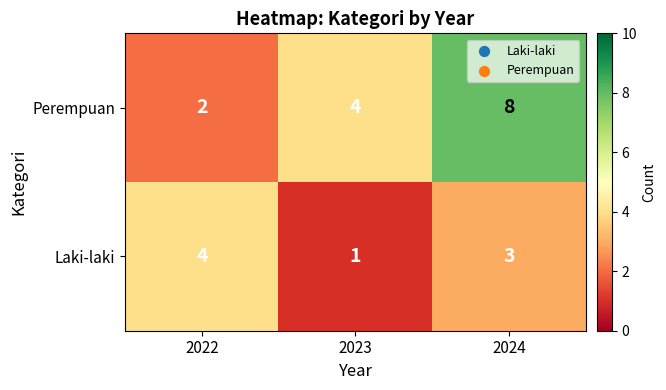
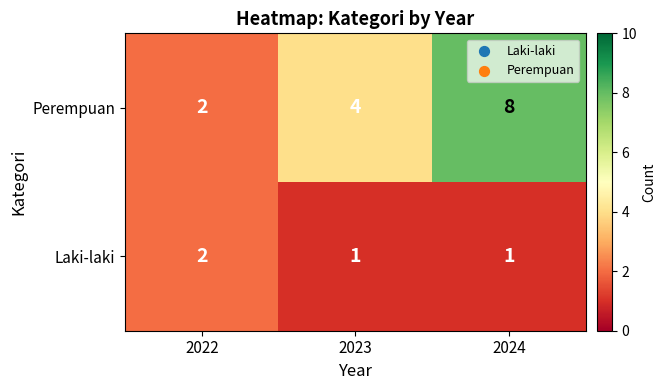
  {
    "Perempuan": {
      "2022": 2,
      "2023": 4,
      "2024": 8
    },
    "Laki-laki": {
-     "2022": 4,
+     "2022": 2,
      "2023": 1,
-     "2024": 3
+     "2024": 1
    }
  }
